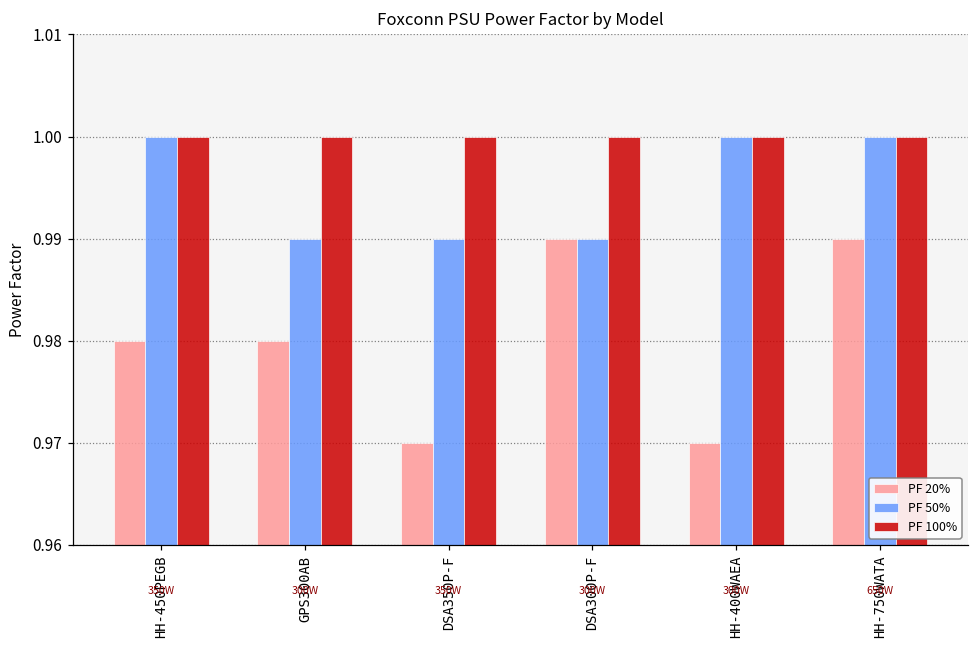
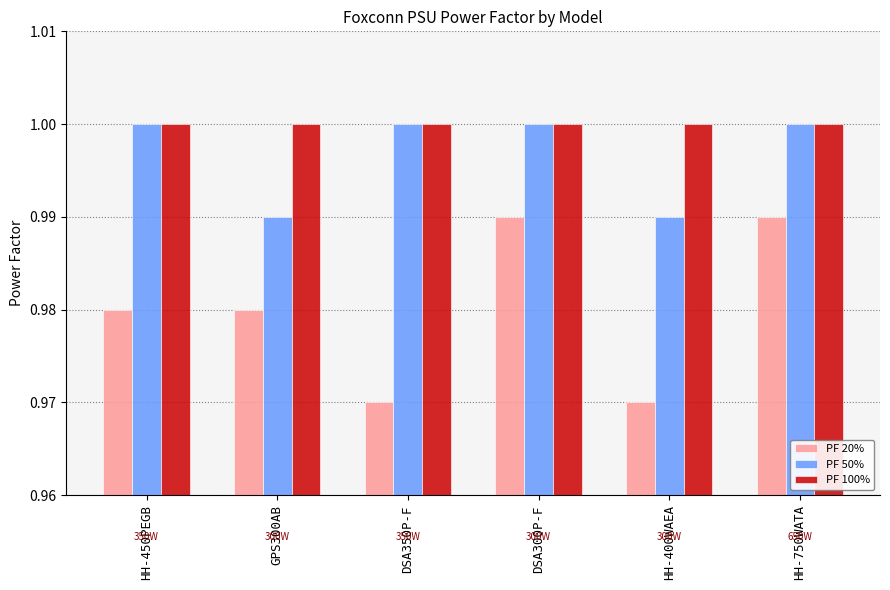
  {
    "PF 20%": {
      "HH-450PEGB": 0.98,
      "GPS300AB": 0.98,
      "DSA350P-F": 0.97,
      "DSA300P-F": 0.99,
      "HH-400WAEA": 0.97,
      "HH-750WATA": 0.99
    },
    "PF 50%": {
-     "DSA350P-F": 0.99,
-     "DSA300P-F": 0.99,
-     "HH-400WAEA": 1.00
+     "DSA350P-F": 1.00,
+     "DSA300P-F": 1.00,
+     "HH-400WAEA": 0.99
    },
    "PF 100%": {
      "HH-450PEGB": 1.00,
      "GPS300AB": 1.00,
      "DSA350P-F": 1.00,
      "DSA300P-F": 1.00,
      "HH-400WAEA": 1.00,
      "HH-750WATA": 1.00
    }
  }
